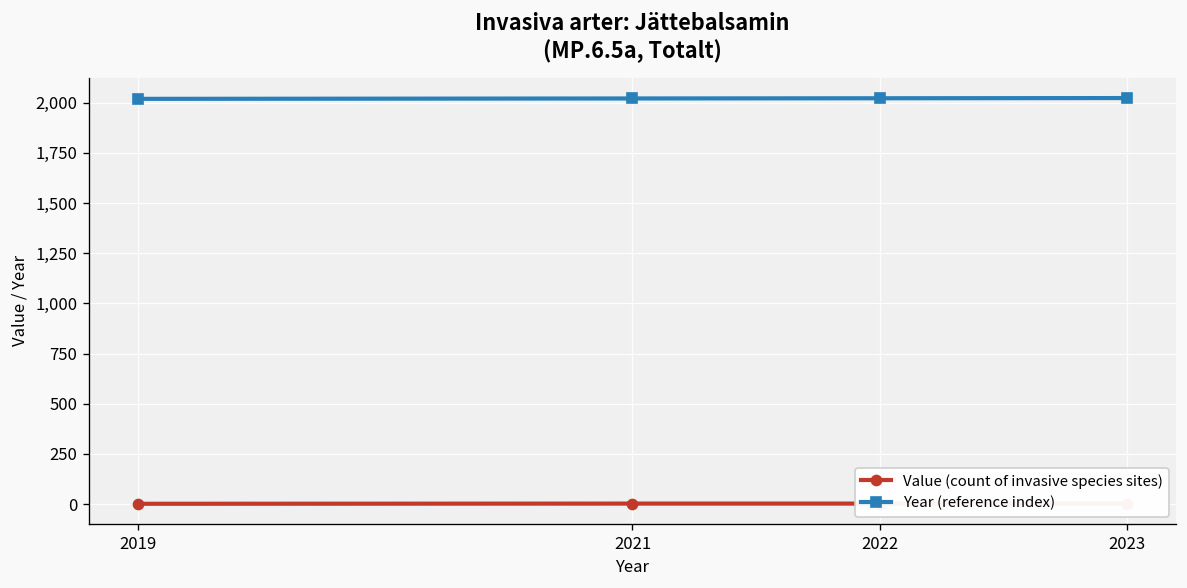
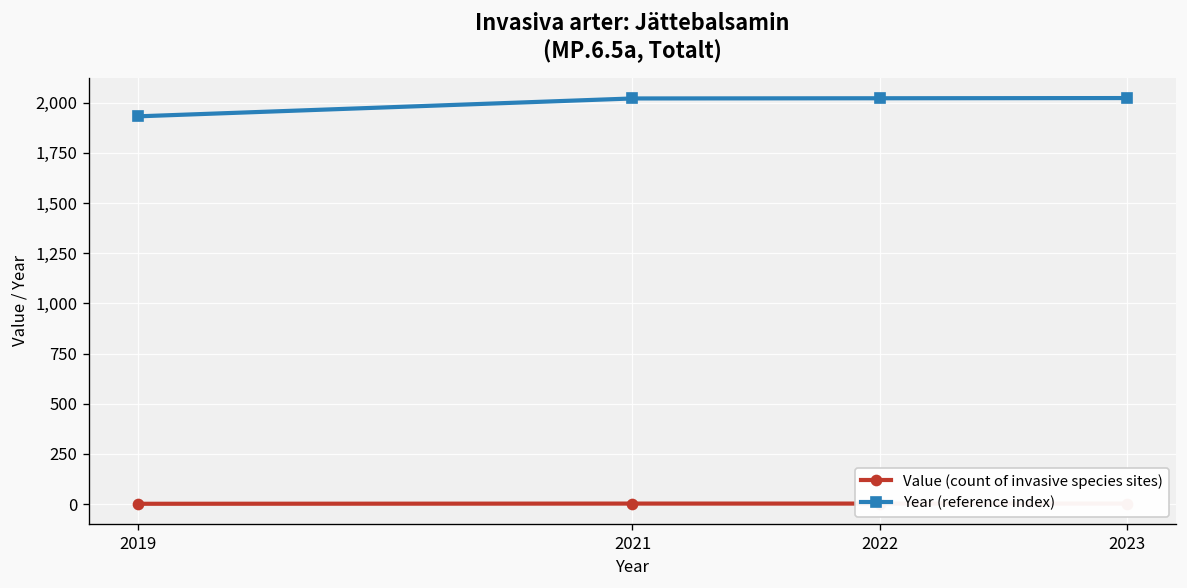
  {
    "Value (count of invasive species sites)": {
      "2019": "0",
      "2021": "0"
    },
    "Year (reference index)": {
-     "2019": "2,020",
+     "2019": "1,930",
      "2021": "2,020",
      "2022": "2,020",
      "2023": "2,020"
    }
  }
